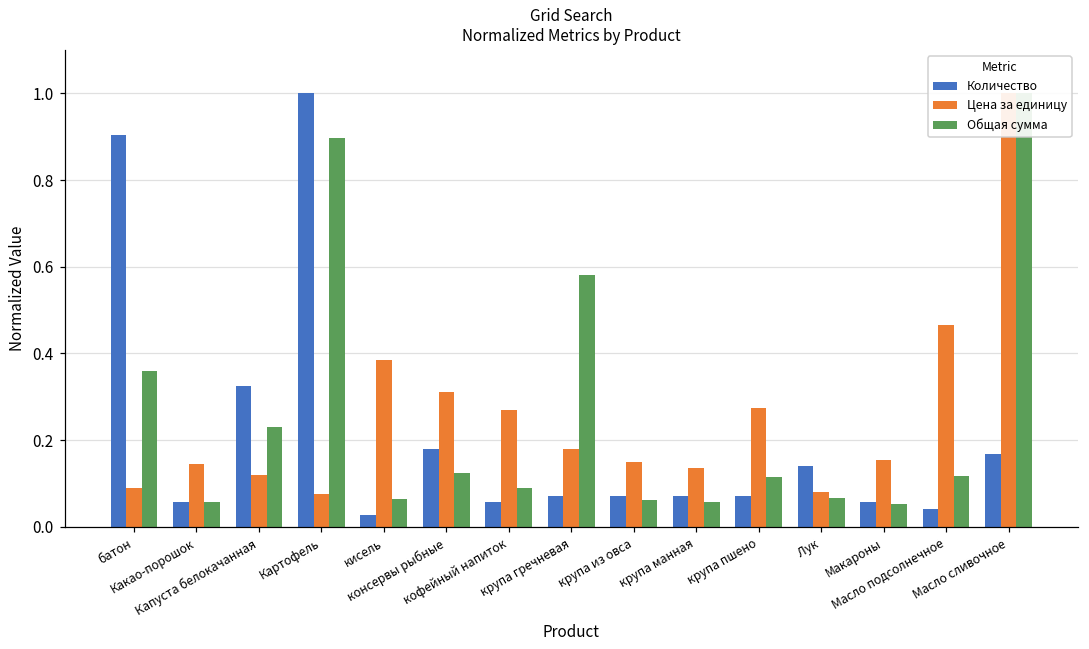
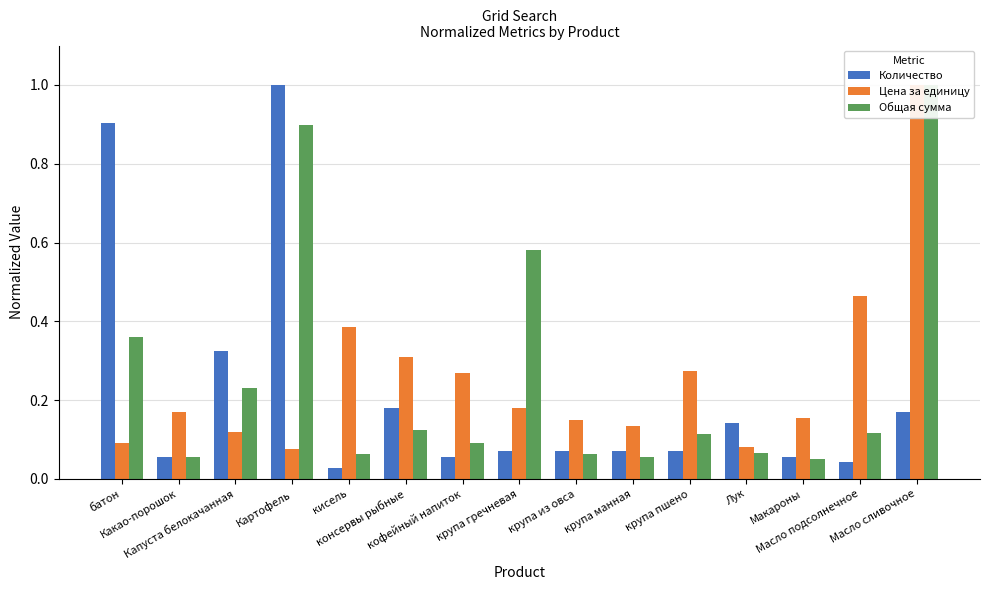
  {
    "Количество": {
      "батон": 0.90,
      "Какао-порошок": 0.06,
      "Капуста белокачанная": 0.32,
      "Картофель": 1.00,
      "кисель": 0.03,
      "консервы рыбные": 0.18,
      "кофейный напиток": 0.06,
      "крупа гречневая": 0.07,
      "крупа из овса": 0.07,
      "крупа манная": 0.07,
      "крупа пшено": 0.07,
      "Лук": 0.14,
      "Макароны": 0.06,
      "Масло подсолнечное": 0.04,
      "Масло сливочное": 0.17
    },
    "Цена за единицу": {
      "батон": 0.09,
-     "Какао-порошок": 0.15,
+     "Какао-порошок": 0.17,
      "Капуста белокачанная": 0.12,
      "Картофель": 0.08,
      "кисель": 0.39,
      "консервы рыбные": 0.31,
      "кофейный напиток": 0.27,
      "крупа гречневая": 0.18,
      "крупа из овса": 0.15,
      "крупа манная": 0.14,
      "крупа пшено": 0.28,
      "Лук": 0.08,
      "Макароны": 0.16,
      "Масло подсолнечное": 0.47
    },
    "Общая сумма": {
      "батон": 0.36,
      "Какао-порошок": 0.06,
      "Капуста белокачанная": 0.23,
      "Картофель": 0.90,
      "кисель": 0.06,
      "консервы рыбные": 0.12,
      "кофейный напиток": 0.09,
      "крупа гречневая": 0.58,
      "крупа из овса": 0.06,
      "крупа манная": 0.06,
      "крупа пшено": 0.11,
      "Лук": 0.07,
      "Макароны": 0.05,
      "Масло подсолнечное": 0.12
    }
  }
